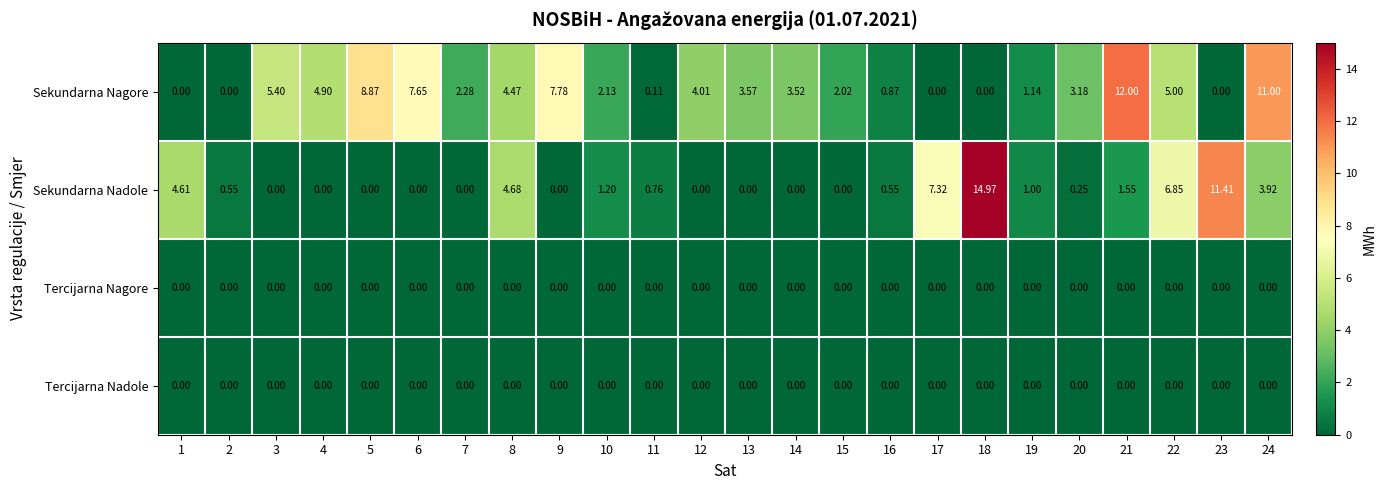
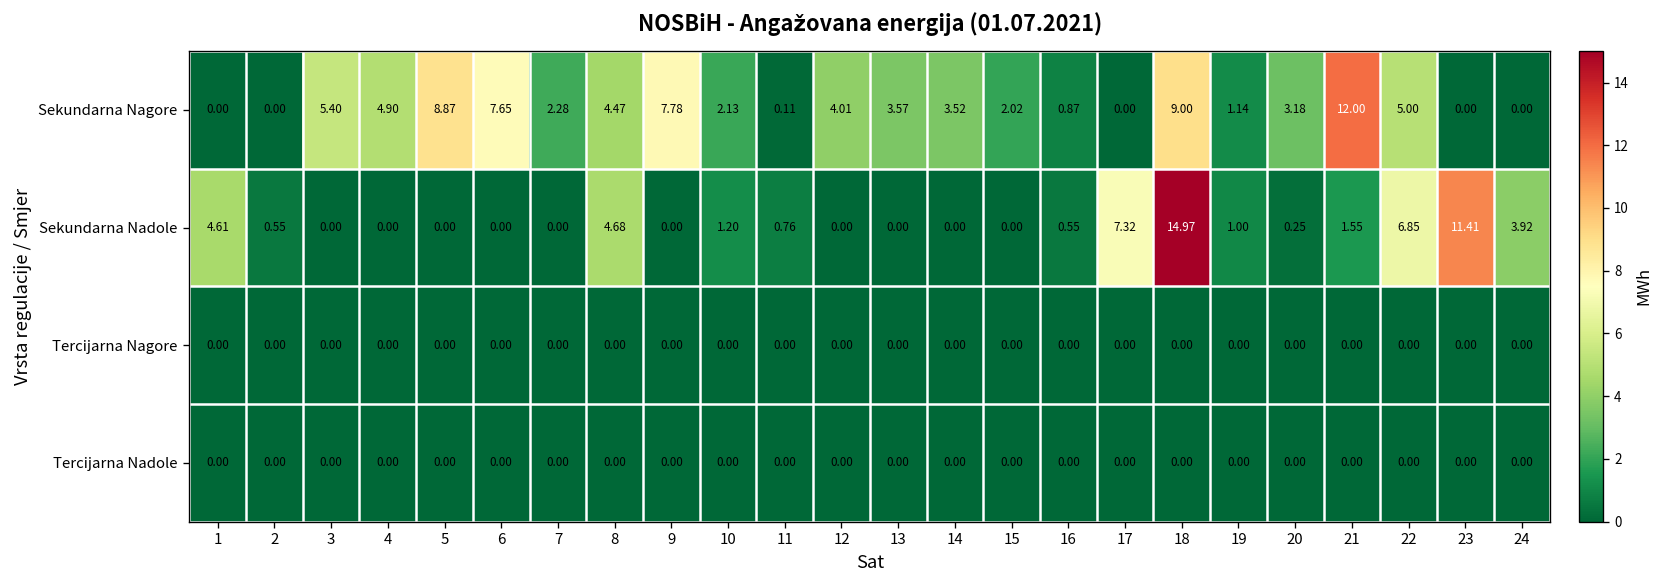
  {
    "Sekundarna Nagore": {
      "1": 0.00,
      "2": 0.00,
      "3": 5.40,
      "4": 4.90,
      "5": 8.87,
      "6": 7.65,
      "7": 2.28,
      "8": 4.47,
      "9": 7.78,
      "10": 2.13,
      "11": 0.11,
      "12": 4.01,
      "13": 3.57,
      "14": 3.52,
      "15": 2.02,
      "16": 0.87,
      "17": 0.00,
-     "18": 0.00,
+     "18": 9.00,
      "19": 1.14,
      "20": 3.18,
      "21": 12.00,
      "22": 5.00,
      "23": 0.00,
-     "24": 11.00
+     "24": 0.00
    },
    "Sekundarna Nadole": {
      "1": 4.61,
      "2": 0.55,
      "3": 0.00,
      "4": 0.00,
      "5": 0.00,
      "6": 0.00,
      "7": 0.00,
      "8": 4.68,
      "9": 0.00,
      "10": 1.20,
      "11": 0.76,
      "12": 0.00,
      "13": 0.00,
      "14": 0.00,
      "15": 0.00,
      "16": 0.55,
      "17": 7.32,
      "18": 14.97,
      "19": 1.00,
      "20": 0.25,
      "21": 1.55,
      "22": 6.85,
      "23": 11.41,
      "24": 3.92
    },
    "Tercijarna Nagore": {
      "1": 0.00,
      "2": 0.00,
      "3": 0.00,
      "4": 0.00,
      "5": 0.00,
      "6": 0.00,
      "7": 0.00,
      "8": 0.00,
      "9": 0.00,
      "10": 0.00,
      "11": 0.00,
      "12": 0.00,
      "13": 0.00,
      "14": 0.00,
      "15": 0.00,
      "16": 0.00,
      "17": 0.00,
      "18": 0.00,
      "19": 0.00,
      "20": 0.00,
      "21": 0.00,
      "22": 0.00,
      "23": 0.00,
      "24": 0.00
    },
    "Tercijarna Nadole": {
      "1": 0.00,
      "2": 0.00,
      "3": 0.00,
      "4": 0.00,
      "5": 0.00,
      "6": 0.00,
      "7": 0.00,
      "8": 0.00,
      "9": 0.00,
      "10": 0.00,
      "11": 0.00,
      "12": 0.00,
      "13": 0.00,
      "14": 0.00,
      "15": 0.00,
      "16": 0.00,
      "17": 0.00,
      "18": 0.00,
      "19": 0.00,
      "20": 0.00,
      "21": 0.00,
      "22": 0.00,
      "23": 0.00,
      "24": 0.00
    }
  }
